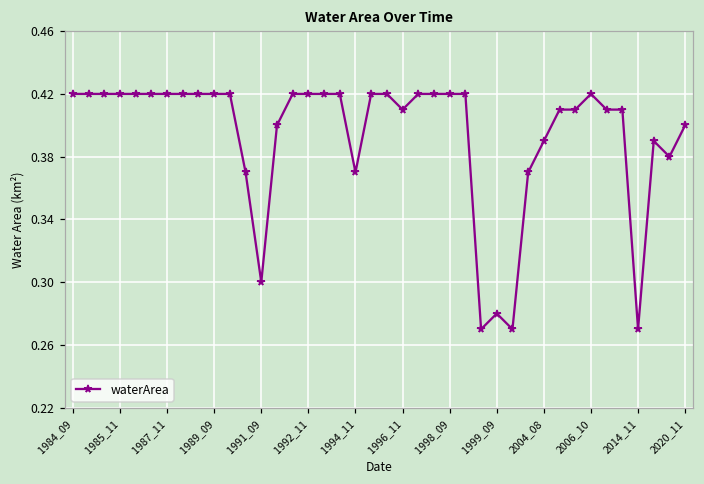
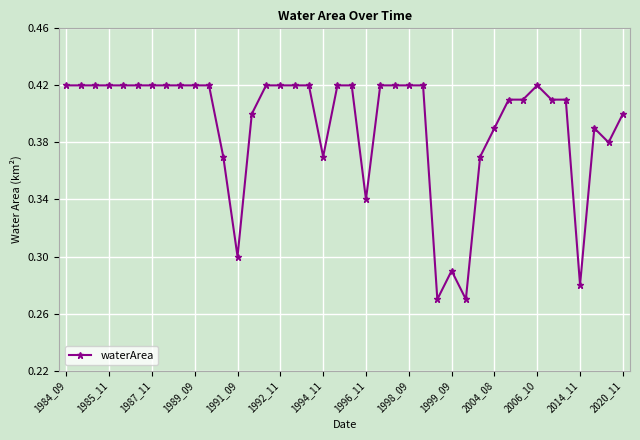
  {
    "1984_09": 0.42,
    "1985_11": 0.42,
    "1987_11": 0.42,
    "1989_09": 0.42,
    "1991_09": 0.30,
    "1992_11": 0.42,
    "1994_11": 0.37,
-   "1996_11": 0.41,
+   "1996_11": 0.34,
    "1998_09": 0.42,
-   "1999_09": 0.28,
+   "1999_09": 0.29,
    "2004_08": 0.39,
    "2006_10": 0.42,
-   "2014_11": 0.27,
+   "2014_11": 0.28,
    "2020_11": 0.40
  }
